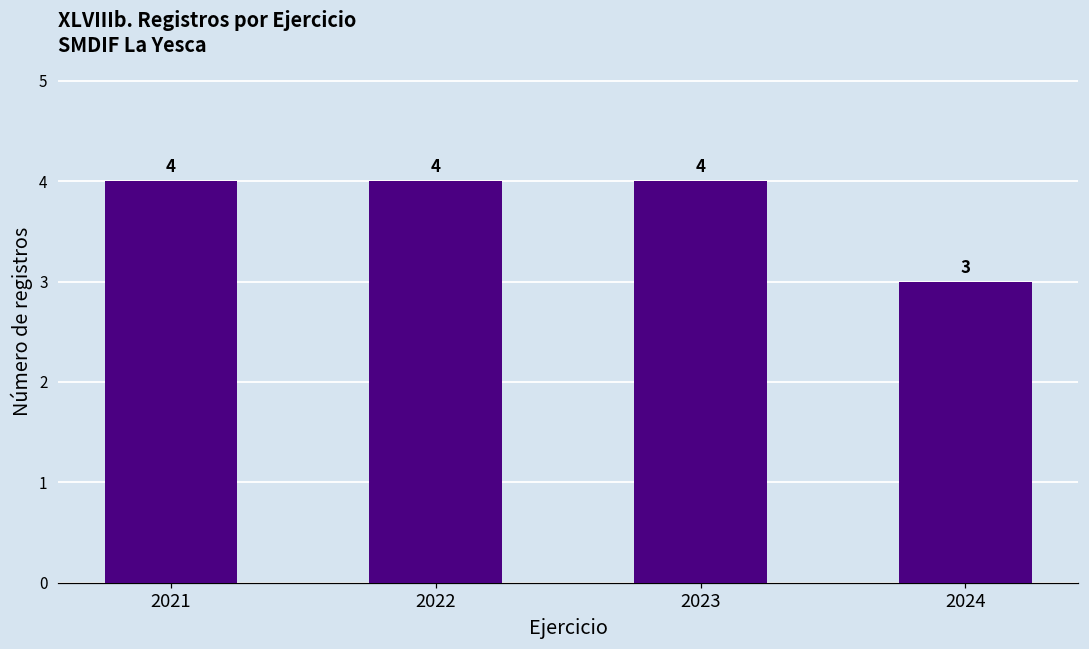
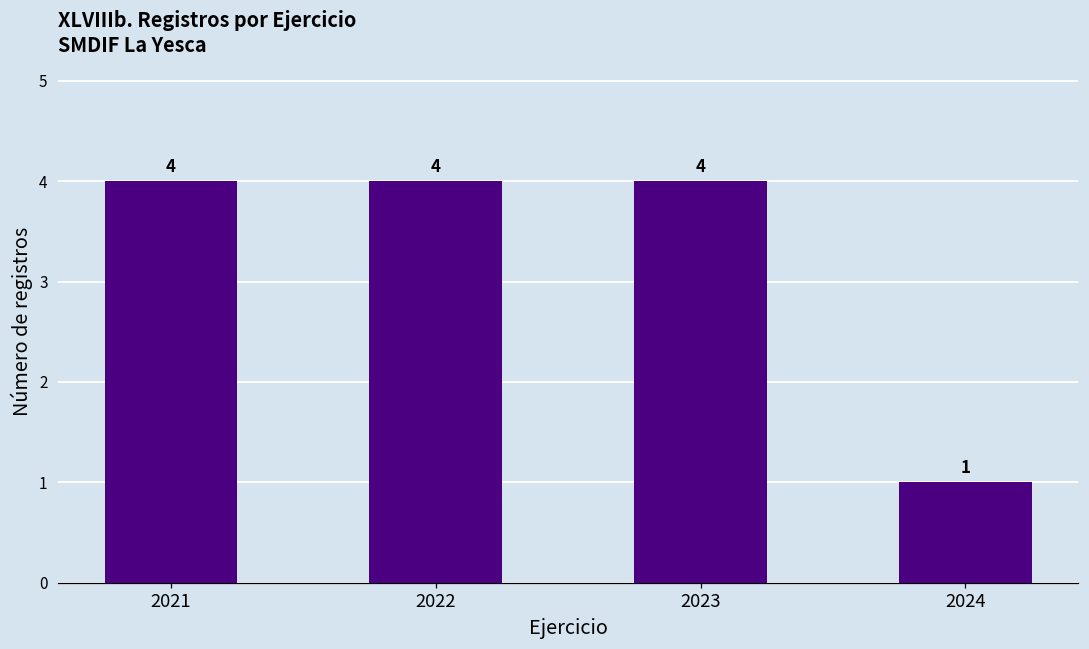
  {
    "2021": 4,
    "2022": 4,
    "2023": 4,
-   "2024": 3
+   "2024": 1
  }
